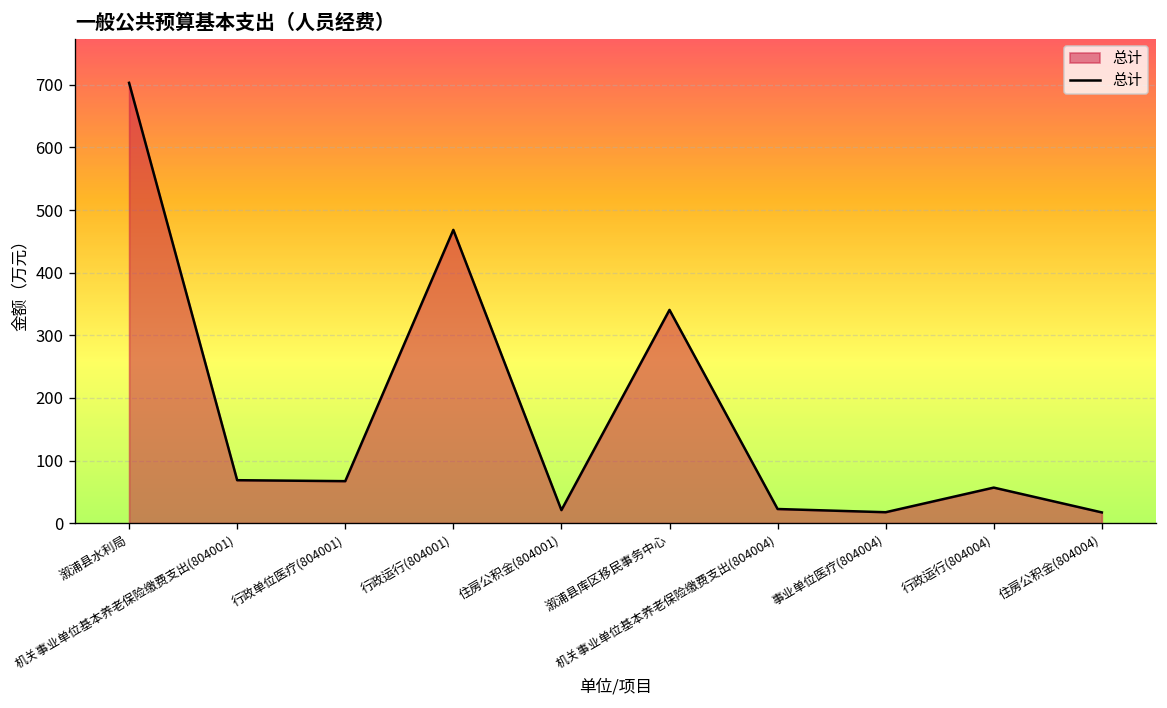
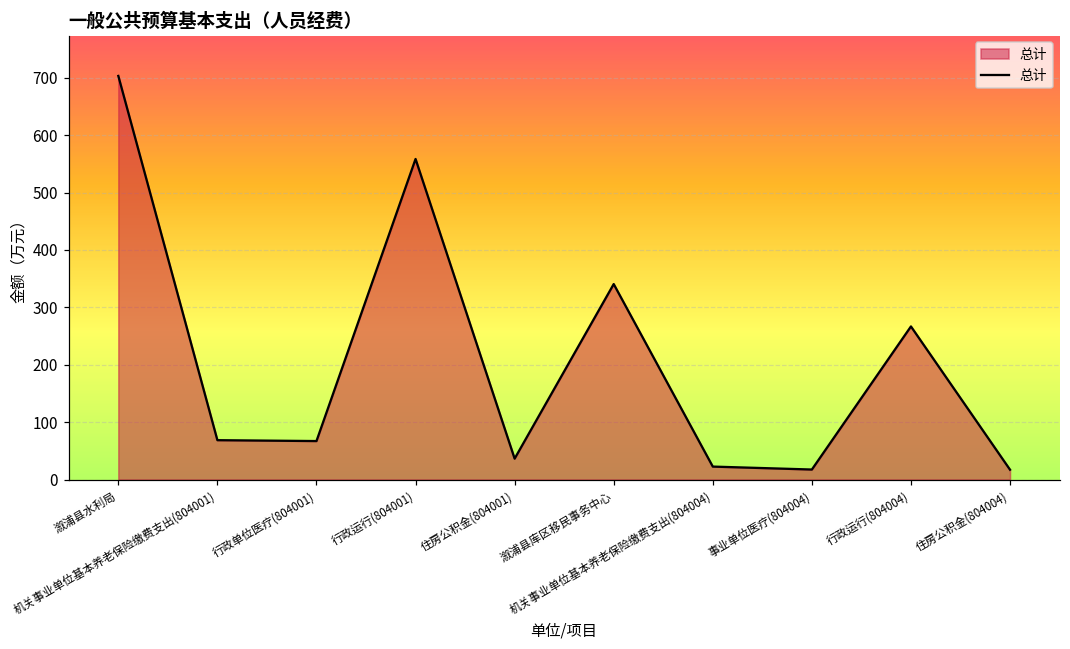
  {
    "溆浦县水利局": 700,
    "机关事业单位基本养老保险缴费支出(804001)": 70,
    "行政单位医疗(804001)": 70,
-   "行政运行(804001)": 470,
-   "住房公积金(804001)": 20,
+   "行政运行(804001)": 560,
+   "住房公积金(804001)": 40,
    "溆浦县库区移民事务中心": 340,
    "机关事业单位基本养老保险缴费支出(804004)": 20,
    "事业单位医疗(804004)": 20,
-   "行政运行(804004)": 60,
+   "行政运行(804004)": 270,
    "住房公积金(804004)": 20
  }
